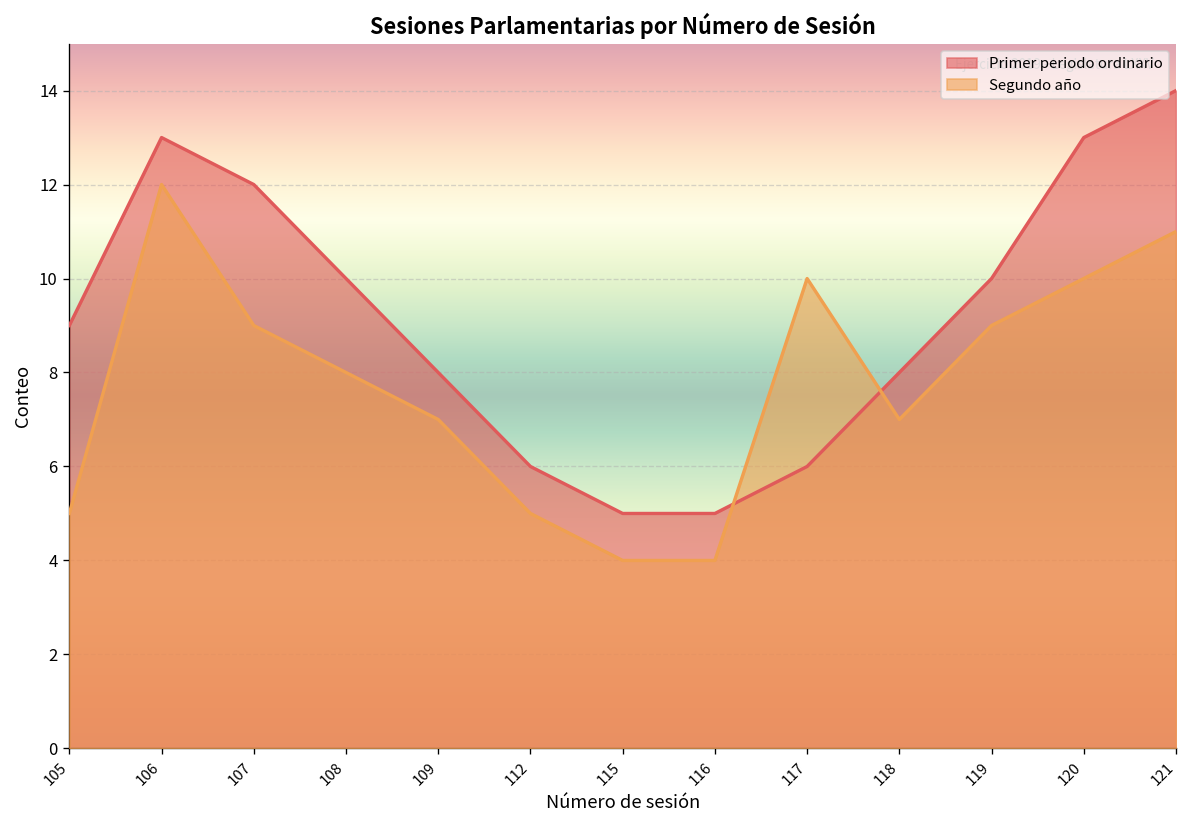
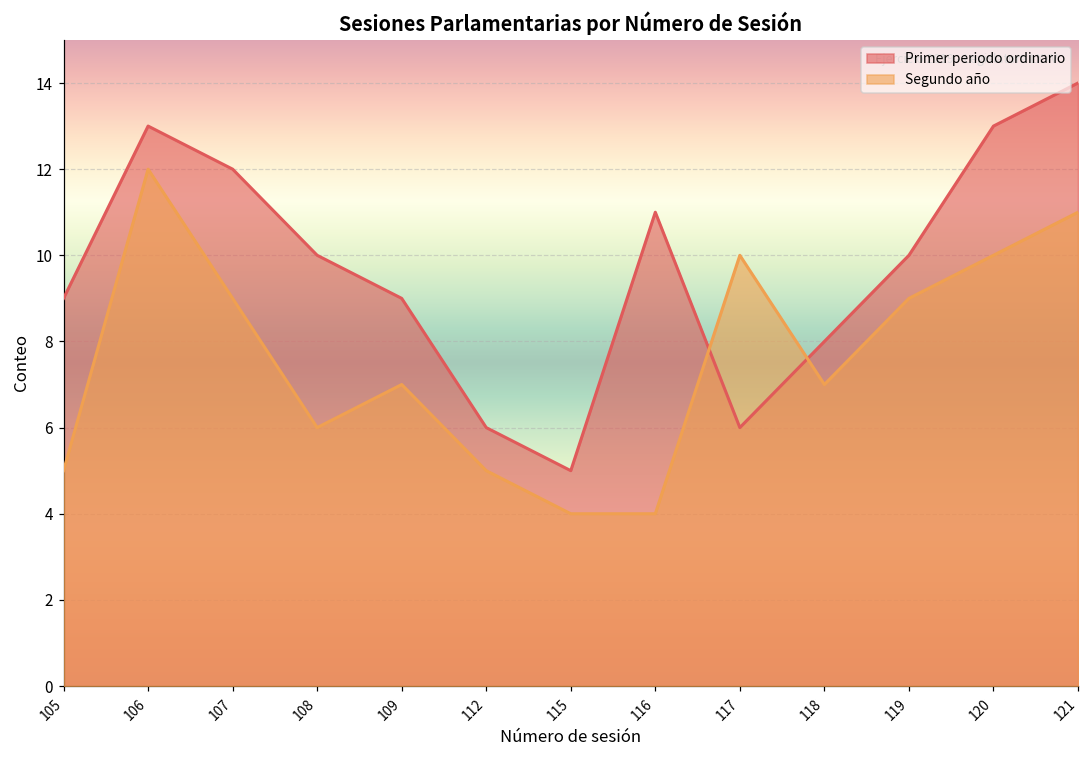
  {
    "Primer periodo ordinario": {
      "105": 9,
      "106": 13,
      "107": 12,
      "108": 10,
-     "109": 8,
+     "109": 9,
      "112": 6,
      "115": 5,
-     "116": 5,
+     "116": 11,
      "117": 6,
      "118": 8,
      "119": 10,
      "120": 13,
      "121": 14
    },
    "Segundo año": {
      "105": 5,
      "106": 12,
      "107": 9,
-     "108": 8,
+     "108": 6,
      "109": 7,
      "112": 5,
      "115": 4,
      "116": 4,
      "117": 10,
      "118": 7,
      "119": 9,
      "120": 10,
      "121": 11
    }
  }
